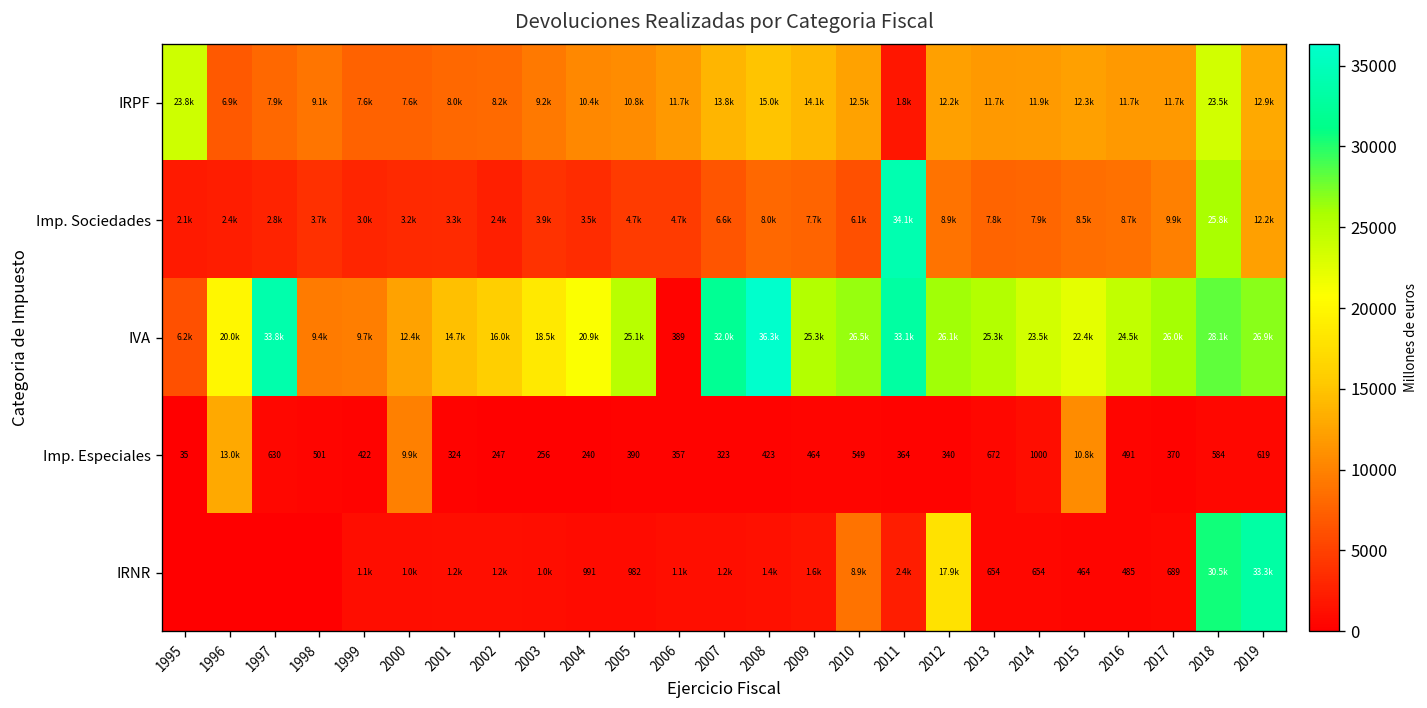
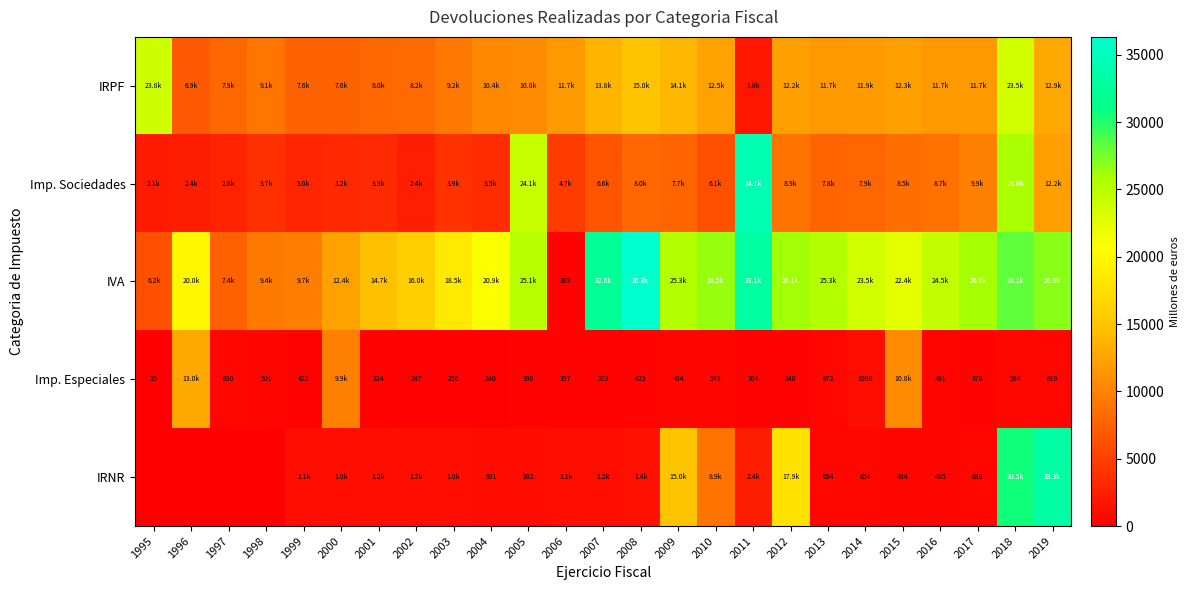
  {
    "IRPF": {
      "1995": "23.8k",
      "1996": "6.9k",
      "1997": "7.9k",
      "1998": "9.1k",
      "1999": "7.6k",
      "2000": "7.6k",
      "2001": "8.0k",
      "2002": "8.2k",
      "2003": "9.2k",
      "2004": "10.4k",
      "2005": "10.8k",
      "2006": "11.7k",
      "2007": "13.8k",
      "2008": "15.0k",
      "2009": "14.1k",
      "2010": "12.5k",
      "2011": "1.8k",
      "2012": "12.2k",
      "2013": "11.7k",
      "2014": "11.9k",
      "2015": "12.3k",
      "2016": "11.7k",
      "2017": "11.7k",
      "2018": "23.5k",
      "2019": "12.9k"
    },
    "Imp. Sociedades": {
      "1995": "2.1k",
      "1996": "2.4k",
      "1997": "2.8k",
      "1998": "3.7k",
      "1999": "3.0k",
      "2000": "3.2k",
      "2001": "3.3k",
      "2002": "2.4k",
      "2003": "3.9k",
      "2004": "3.5k",
-     "2005": "4.7k",
+     "2005": "24.1k",
      "2006": "4.7k",
      "2007": "6.6k",
      "2008": "8.0k",
      "2009": "7.7k",
      "2010": "6.1k",
      "2011": "34.1k",
      "2012": "8.9k",
      "2013": "7.8k",
      "2014": "7.9k",
      "2015": "8.5k",
      "2016": "8.7k",
      "2017": "9.9k",
      "2018": "25.8k",
      "2019": "12.2k"
    },
    "IVA": {
      "1995": "6.2k",
      "1996": "20.0k",
-     "1997": "33.8k",
+     "1997": "7.4k",
      "1998": "9.4k",
      "1999": "9.7k",
      "2000": "12.4k",
      "2001": "14.7k",
      "2002": "16.0k",
      "2003": "18.5k",
      "2004": "20.9k",
      "2005": "25.1k",
      "2006": "389",
      "2007": "32.0k",
      "2008": "36.3k",
      "2009": "25.3k",
      "2010": "26.5k",
      "2011": "33.1k",
      "2012": "26.1k",
      "2013": "25.3k",
      "2014": "23.5k",
      "2015": "22.4k",
      "2016": "24.5k",
      "2017": "26.0k",
      "2018": "28.1k",
      "2019": "26.9k"
    },
    "Imp. Especiales": {
      "1995": "35",
      "1996": "13.0k",
      "1997": "630",
      "1998": "501",
      "1999": "422",
      "2000": "9.9k",
      "2001": "324",
      "2002": "247",
      "2003": "256",
      "2004": "240",
      "2005": "390",
      "2006": "357",
      "2007": "323",
      "2008": "423",
      "2009": "464",
      "2010": "549",
      "2011": "364",
      "2012": "340",
      "2013": "672",
      "2014": "1000",
      "2015": "10.8k",
      "2016": "491",
      "2017": "370",
      "2018": "584",
      "2019": "619"
    },
    "IRNR": {
      "1999": "1.1k",
      "2000": "1.0k",
      "2001": "1.2k",
      "2002": "1.2k",
      "2003": "1.0k",
      "2004": "991",
      "2005": "982",
      "2006": "1.1k",
      "2007": "1.2k",
      "2008": "1.4k",
-     "2009": "1.6k",
+     "2009": "15.0k",
      "2010": "8.9k",
      "2011": "2.4k",
      "2012": "17.9k",
      "2013": "654",
      "2014": "654",
      "2015": "464",
      "2016": "485",
      "2017": "689",
      "2018": "30.5k",
      "2019": "33.3k"
    }
  }
